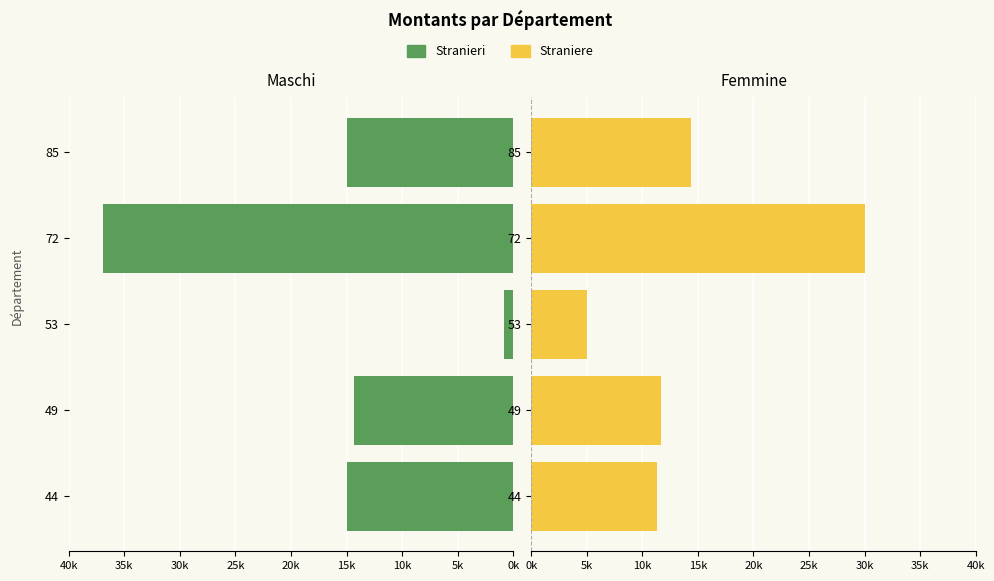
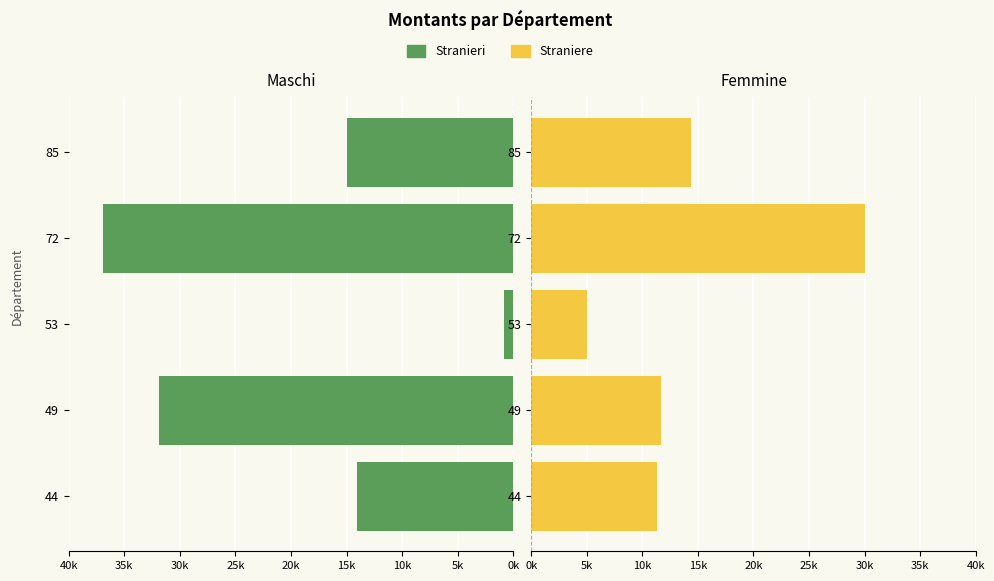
  {
    "Maschi": {
      "85": 15000,
      "72": 36900,
      "53": 900,
-     "49": 14300,
-     "44": 14900
+     "49": 31900,
+     "44": 14100
    }
  }
